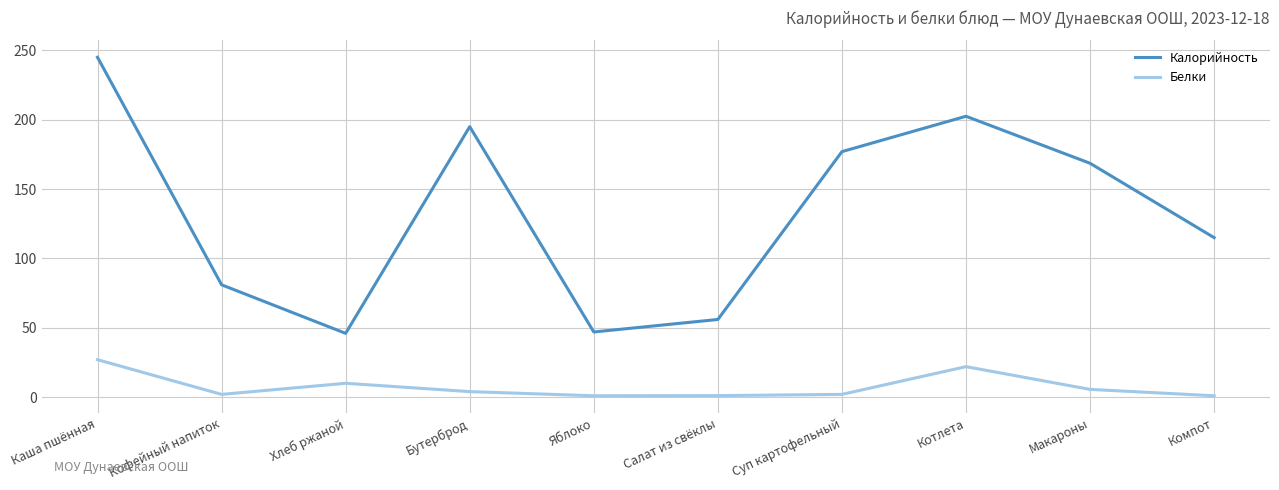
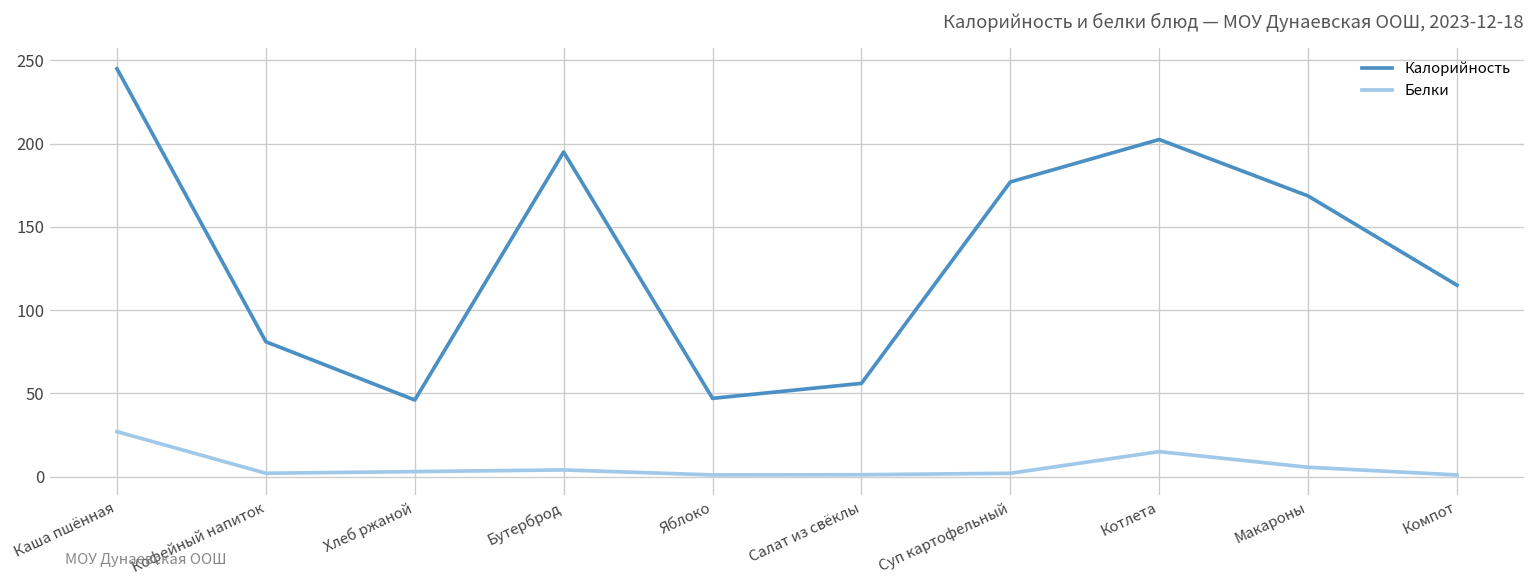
  {
    "Калорийность": {
      "Каша пшённая": 245,
      "Кофейный напиток": 81,
      "Хлеб ржаной": 46,
      "Бутерброд": 195,
      "Яблоко": 47,
      "Салат из свёклы": 56,
      "Суп картофельный": 177,
      "Котлета": 203,
      "Макароны": 169,
      "Компот": 115
    },
    "Белки": {
      "Каша пшённая": 27,
      "Кофейный напиток": 2,
-     "Хлеб ржаной": 10,
+     "Хлеб ржаной": 3,
      "Бутерброд": 4,
      "Яблоко": 1,
      "Салат из свёклы": 1,
      "Суп картофельный": 2,
-     "Котлета": 22,
+     "Котлета": 15,
      "Макароны": 6,
      "Компот": 1
    }
  }
